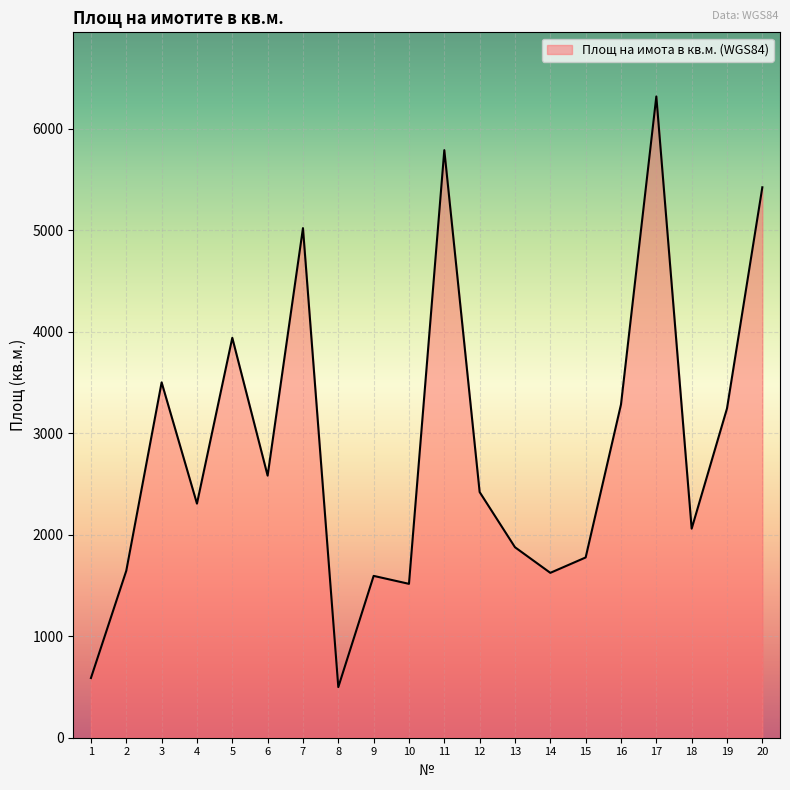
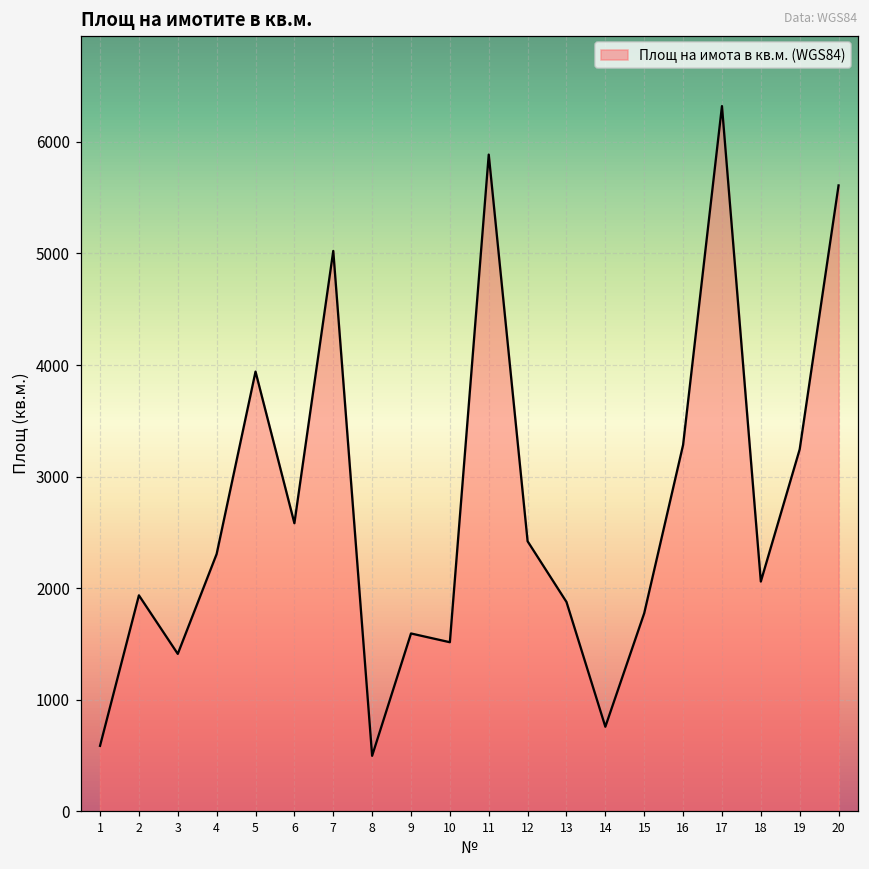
  {
    "1": 590,
-   "2": 1650,
-   "3": 3500,
+   "2": 1940,
+   "3": 1410,
    "4": 2310,
    "5": 3940,
    "6": 2580,
    "7": 5020,
    "8": 500,
    "9": 1590,
    "10": 1520,
-   "11": 5790,
+   "11": 5890,
    "12": 2420,
    "13": 1880,
-   "14": 1620,
+   "14": 760,
    "15": 1780,
    "16": 3280,
    "17": 6320,
    "18": 2060,
    "19": 3250,
-   "20": 5420
+   "20": 5610
  }
